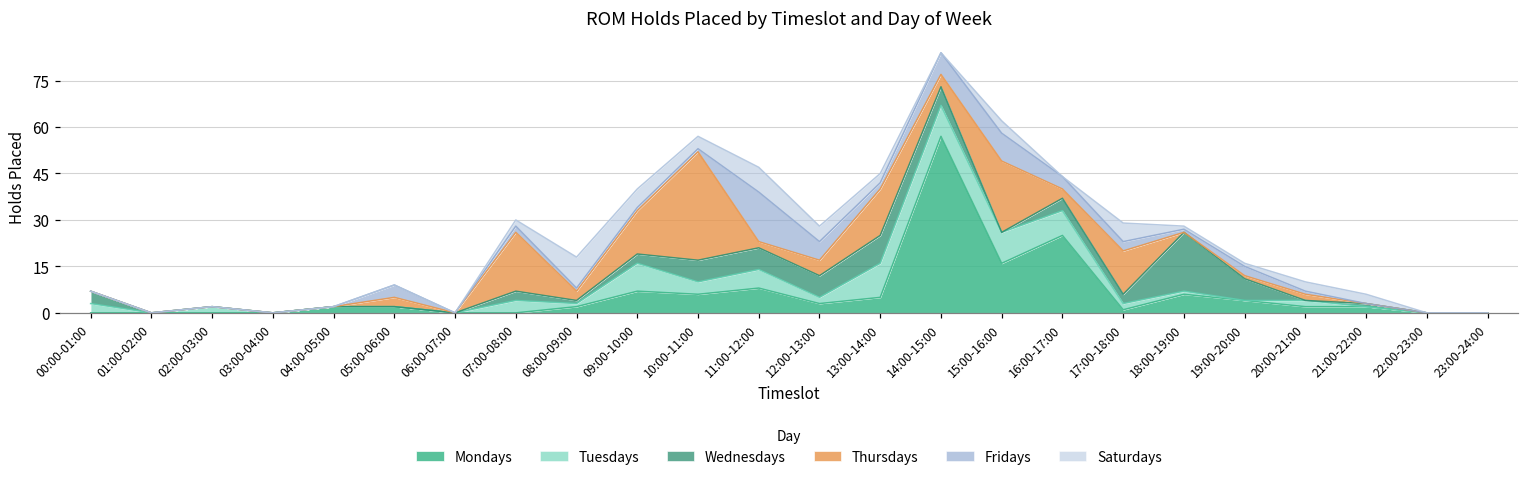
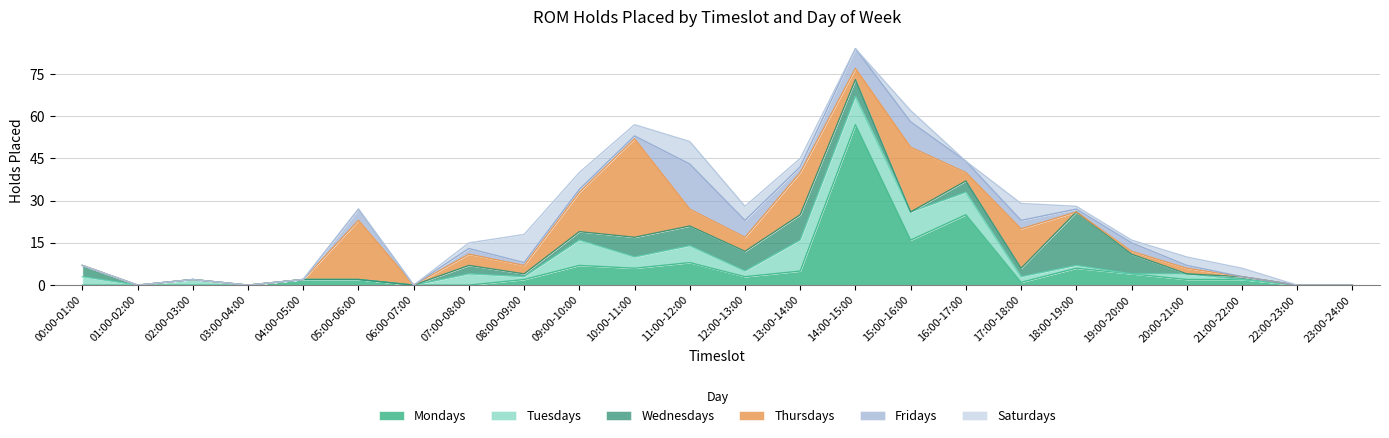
  {
    "Thursdays": {
-     "05:00-06:00": 3,
-     "07:00-08:00": 19,
+     "05:00-06:00": 21,
+     "07:00-08:00": 4,
      "08:00-09:00": 3,
      "09:00-10:00": 14,
      "10:00-11:00": 35,
-     "11:00-12:00": 2,
+     "11:00-12:00": 6,
      "12:00-13:00": 5,
      "13:00-14:00": 15,
      "14:00-15:00": 4,
      "15:00-16:00": 23,
      "16:00-17:00": 3,
      "17:00-18:00": 14,
      "19:00-20:00": 1,
      "20:00-21:00": 2
    }
  }
